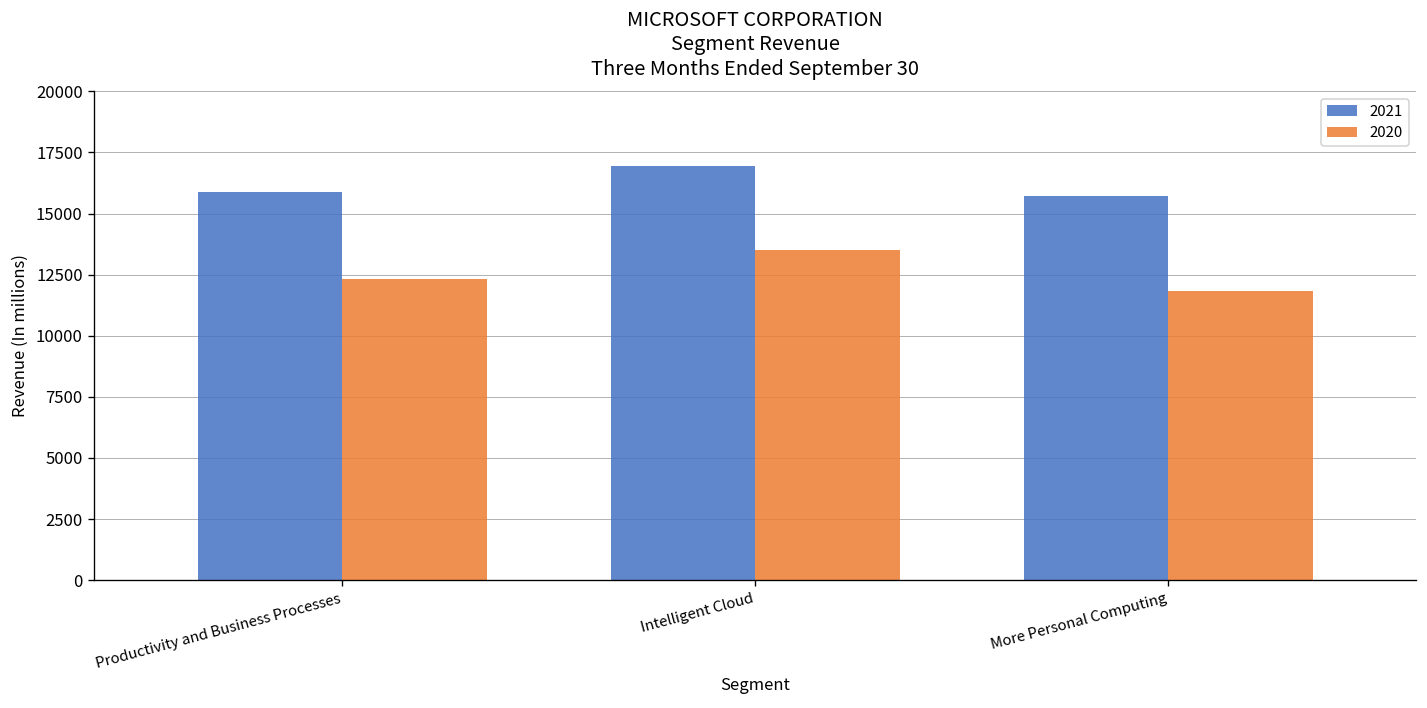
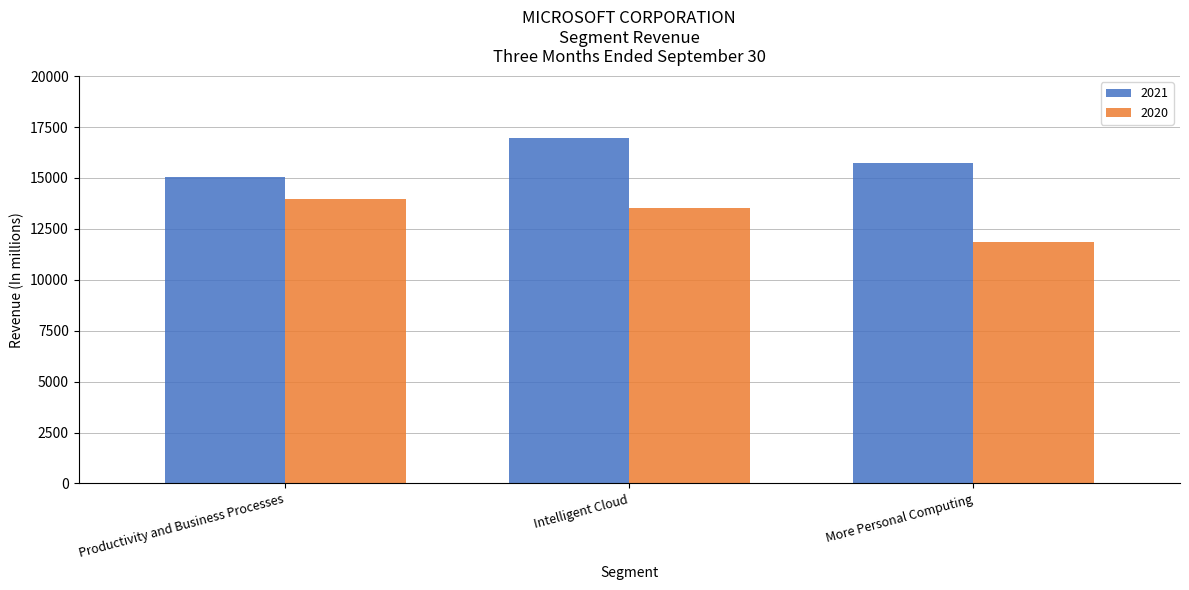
  {
    "2021": {
-     "Productivity and Business Processes": 15900,
+     "Productivity and Business Processes": 15000,
      "Intelligent Cloud": 17000,
      "More Personal Computing": 15700
    },
    "2020": {
-     "Productivity and Business Processes": 12300,
+     "Productivity and Business Processes": 14000,
      "Intelligent Cloud": 13500,
      "More Personal Computing": 11800
    }
  }
